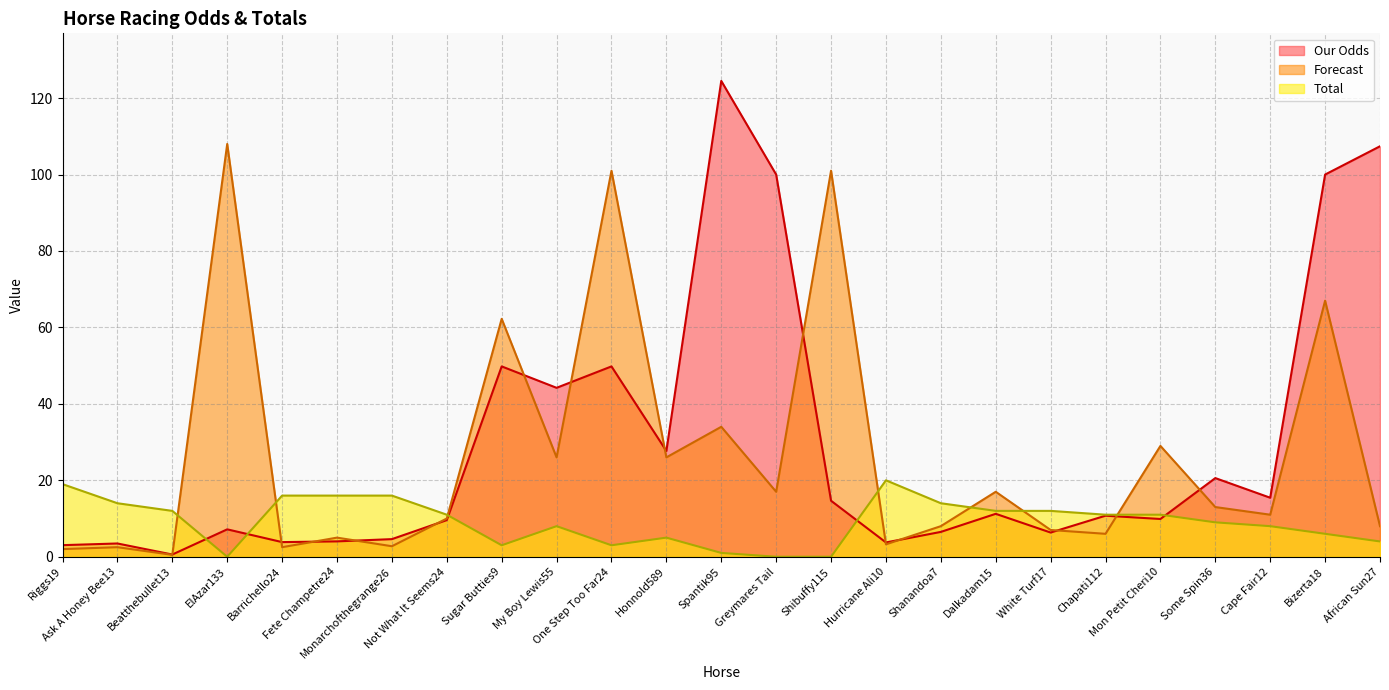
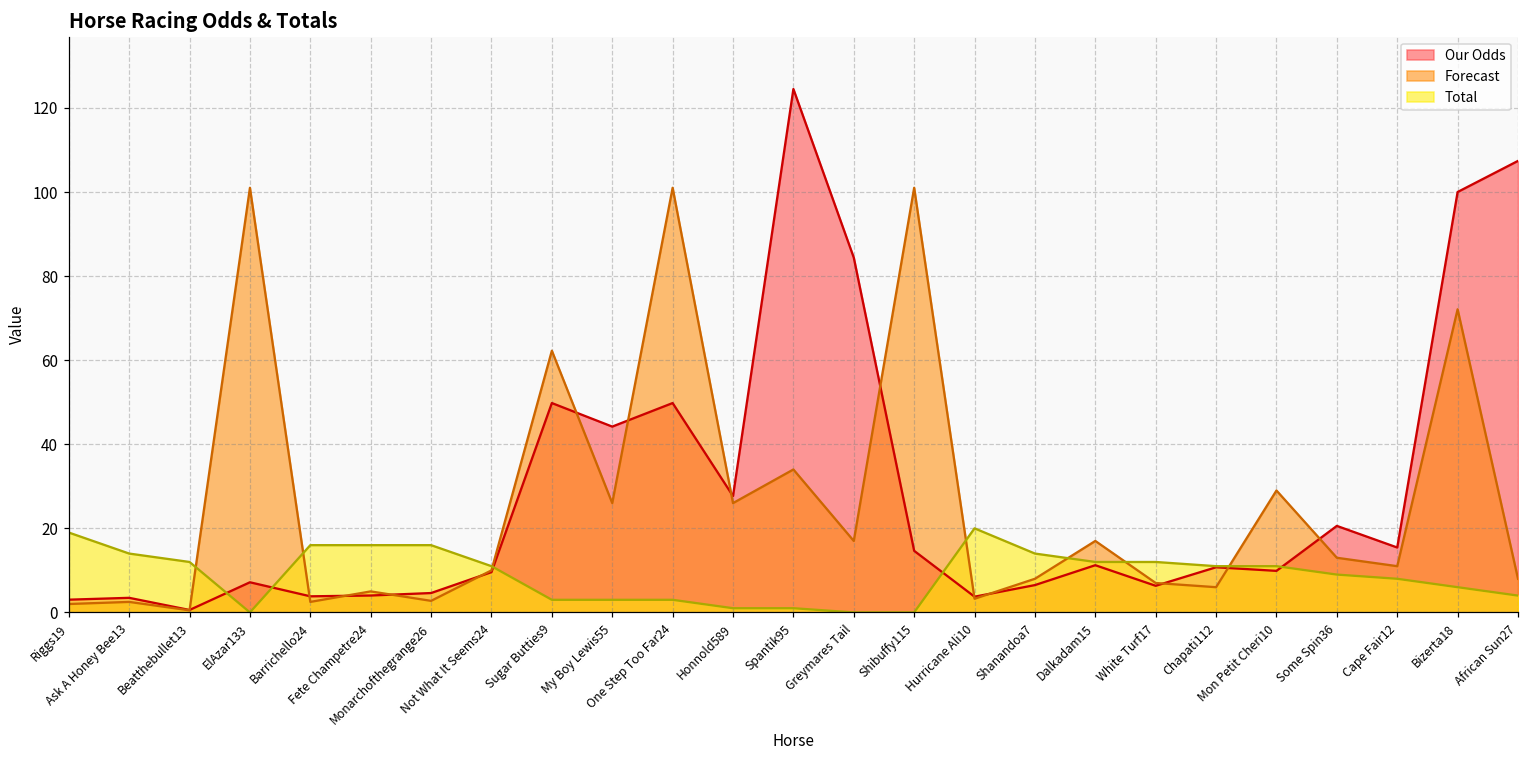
  {
    "Our Odds": {
      "Riggs19": 3,
      "Ask A Honey Bee13": 3,
      "ElAzar133": 7,
      "Barrichello24": 4,
      "Fete Champetre24": 4,
      "Monarchofthegrange26": 5,
      "Sugar Butties9": 50,
      "My Boy Lewis55": 44,
      "One Step Too Far24": 50,
      "Honnold589": 28,
      "Spantik95": 125,
-     "Greymares Tail": 100,
+     "Greymares Tail": 84,
      "Shibuffy115": 15,
      "Shanandoa7": 7,
      "Dalkadam15": 11,
      "White Turf17": 6,
      "Mon Petit Cheri10": 10,
      "Some Spin36": 21,
      "Cape Fair12": 15,
      "Bizerta18": 100,
      "African Sun27": 107
    },
    "Forecast": {
      "Riggs19": 2,
      "Ask A Honey Bee13": 3,
-     "ElAzar133": 108,
+     "ElAzar133": 101,
      "Barrichello24": 3,
      "Fete Champetre24": 5,
      "Monarchofthegrange26": 3,
      "Sugar Butties9": 62,
      "My Boy Lewis55": 26,
      "One Step Too Far24": 101,
      "Honnold589": 26,
      "Spantik95": 34,
      "Greymares Tail": 17,
      "Shibuffy115": 101,
      "Shanandoa7": 8,
      "Dalkadam15": 17,
      "White Turf17": 7,
      "Chapati112": 6,
      "Mon Petit Cheri10": 29,
      "Some Spin36": 13,
      "Cape Fair12": 11,
-     "Bizerta18": 67,
+     "Bizerta18": 72,
      "African Sun27": 8
    },
    "Total": {
      "Riggs19": 19,
      "Ask A Honey Bee13": 14,
      "Beatthebullet13": 12,
      "ElAzar133": 0,
      "Barrichello24": 16,
      "Fete Champetre24": 16,
      "Monarchofthegrange26": 16,
      "Not What It Seems24": 11,
      "Sugar Butties9": 3,
-     "My Boy Lewis55": 8,
+     "My Boy Lewis55": 3,
      "One Step Too Far24": 3,
-     "Honnold589": 5,
+     "Honnold589": 1,
      "Spantik95": 1,
      "Greymares Tail": 0,
      "Shibuffy115": 0,
      "Hurricane Ali10": 20,
      "Shanandoa7": 14,
      "Dalkadam15": 12,
      "White Turf17": 12,
      "Mon Petit Cheri10": 11,
      "Some Spin36": 9,
      "Cape Fair12": 8,
      "Bizerta18": 6,
      "African Sun27": 4
    }
  }
